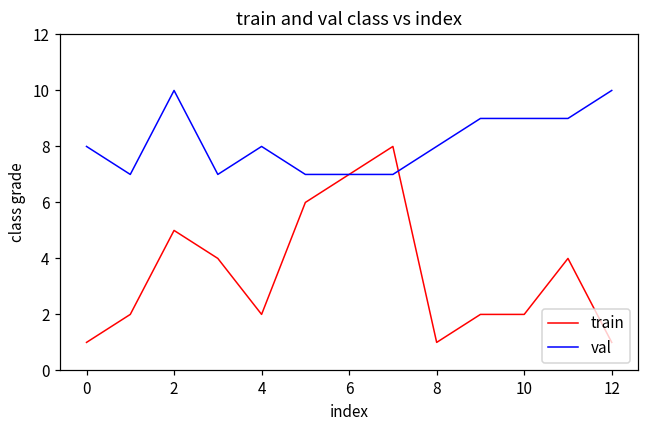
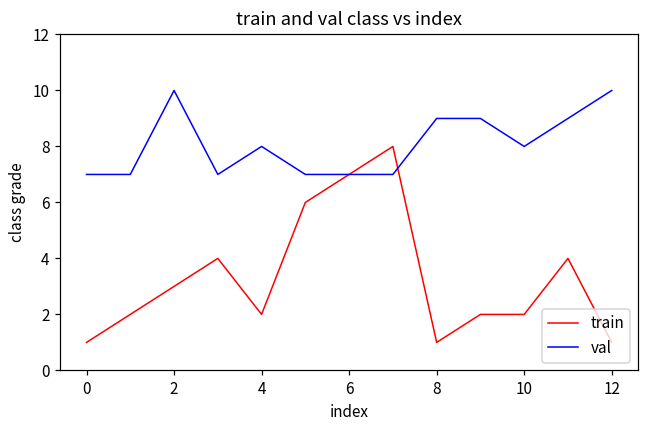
  {
    "train": {
      "0": 1,
-     "2": 5,
+     "2": 3,
      "4": 2,
      "8": 1,
      "10": 2
    },
    "val": {
-     "0": 8,
+     "0": 7,
      "2": 10,
      "4": 8,
-     "8": 8,
-     "10": 9,
+     "8": 9,
+     "10": 8,
      "12": 10
    }
  }
